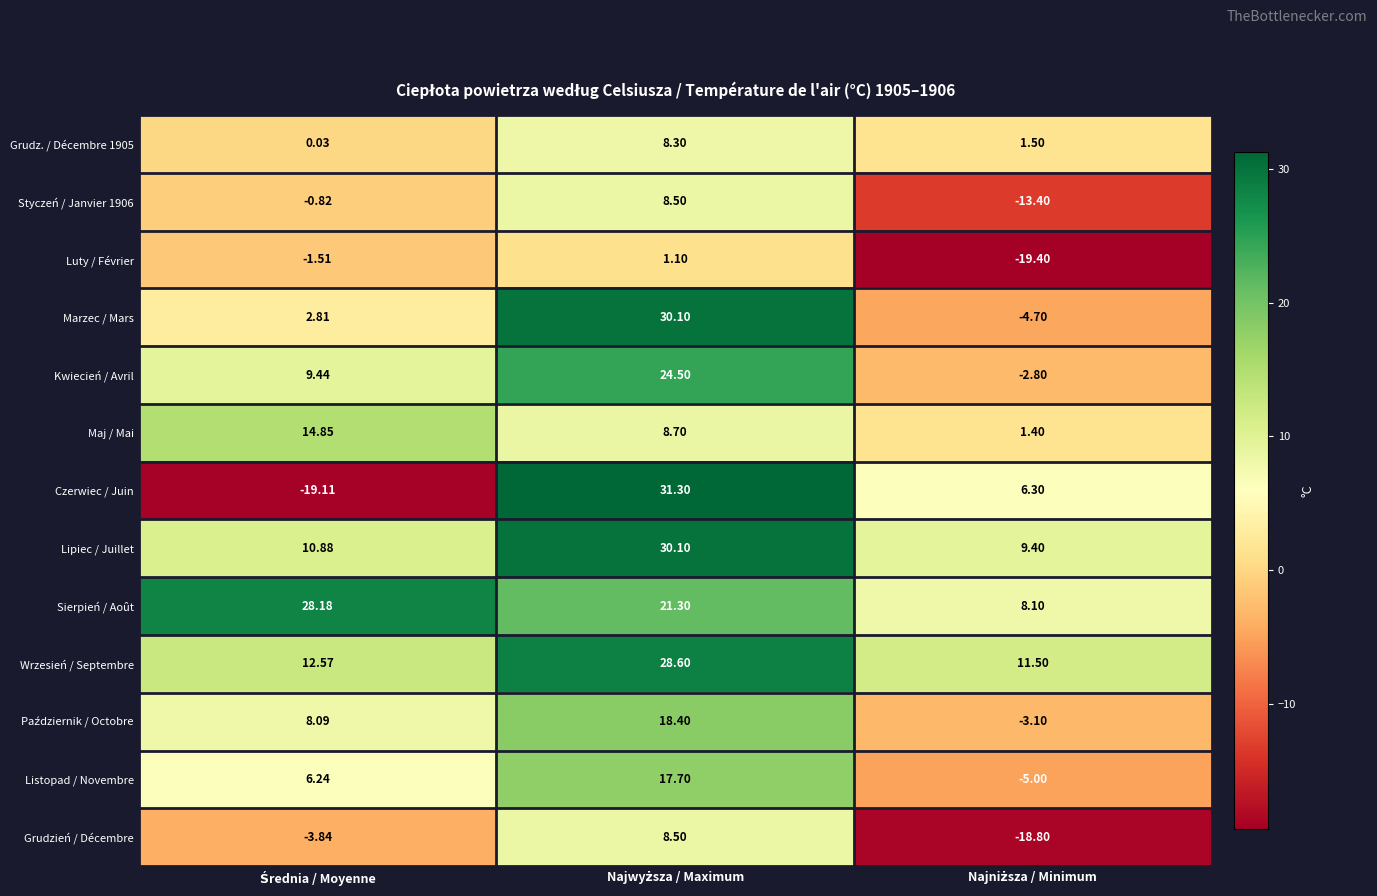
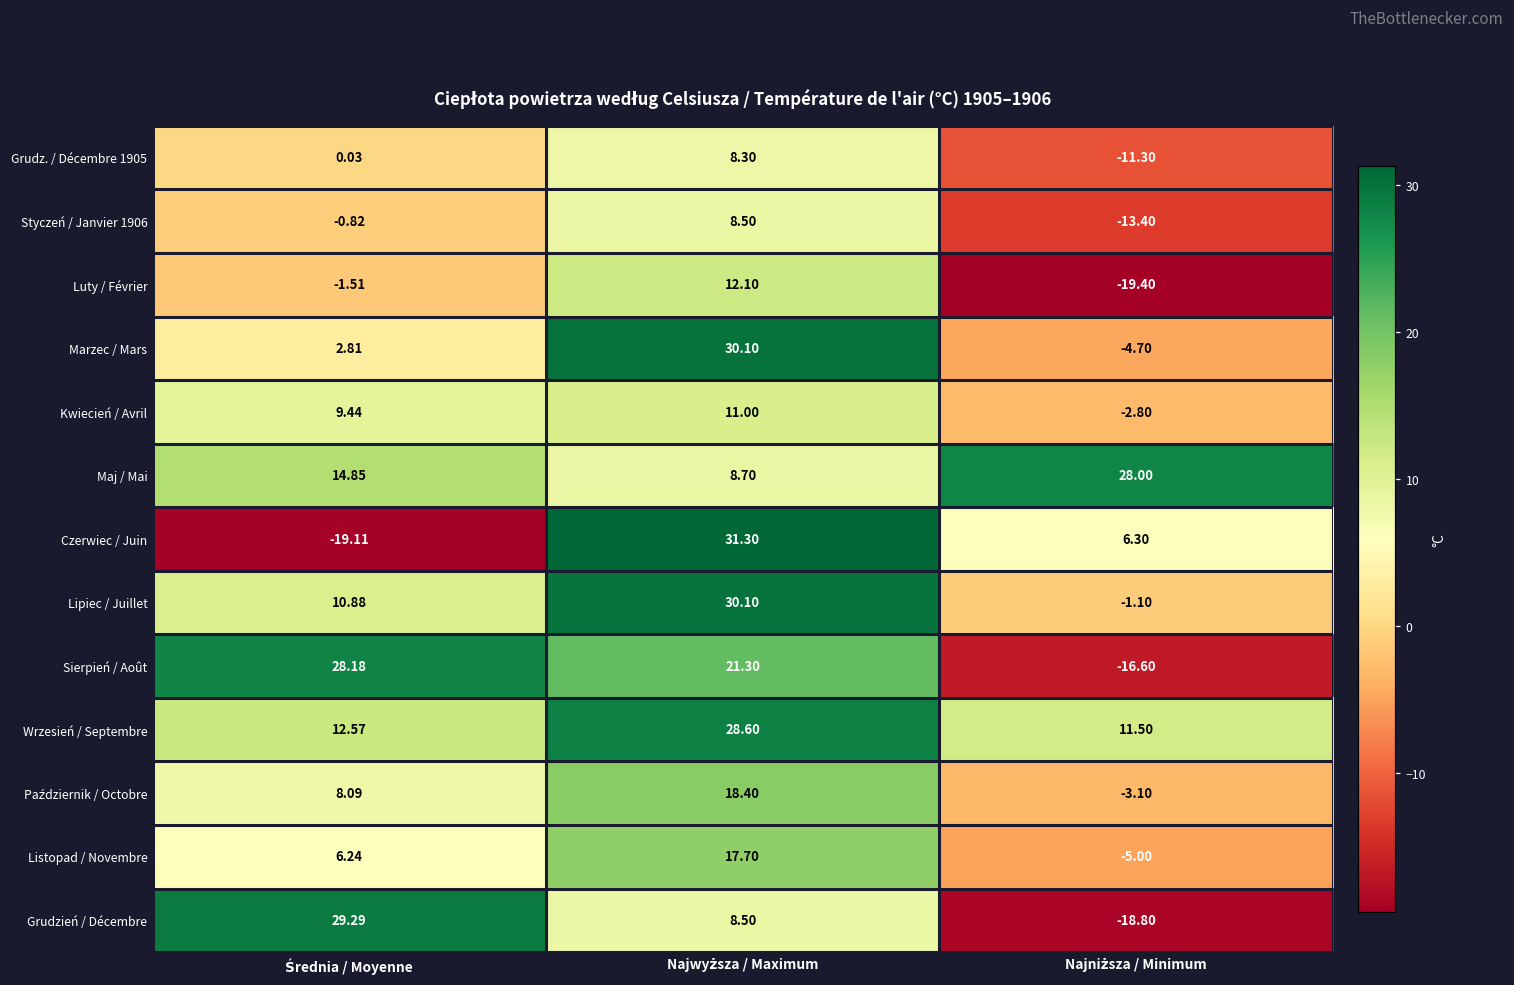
  {
    "Grudz. / Décembre 1905": {
      "Średnia / Moyenne": 0.03,
      "Najwyższa / Maximum": 8.30,
-     "Najniższa / Minimum": 1.50
+     "Najniższa / Minimum": -11.30
    },
    "Styczeń / Janvier 1906": {
      "Średnia / Moyenne": -0.82,
      "Najwyższa / Maximum": 8.50,
      "Najniższa / Minimum": -13.40
    },
    "Luty / Février": {
      "Średnia / Moyenne": -1.51,
-     "Najwyższa / Maximum": 1.10,
+     "Najwyższa / Maximum": 12.10,
      "Najniższa / Minimum": -19.40
    },
    "Marzec / Mars": {
      "Średnia / Moyenne": 2.81,
      "Najwyższa / Maximum": 30.10,
      "Najniższa / Minimum": -4.70
    },
    "Kwiecień / Avril": {
      "Średnia / Moyenne": 9.44,
-     "Najwyższa / Maximum": 24.50,
+     "Najwyższa / Maximum": 11.00,
      "Najniższa / Minimum": -2.80
    },
    "Maj / Mai": {
      "Średnia / Moyenne": 14.85,
      "Najwyższa / Maximum": 8.70,
-     "Najniższa / Minimum": 1.40
+     "Najniższa / Minimum": 28.00
    },
    "Czerwiec / Juin": {
      "Średnia / Moyenne": -19.11,
      "Najwyższa / Maximum": 31.30,
      "Najniższa / Minimum": 6.30
    },
    "Lipiec / Juillet": {
      "Średnia / Moyenne": 10.88,
      "Najwyższa / Maximum": 30.10,
-     "Najniższa / Minimum": 9.40
+     "Najniższa / Minimum": -1.10
    },
    "Sierpień / Août": {
      "Średnia / Moyenne": 28.18,
      "Najwyższa / Maximum": 21.30,
-     "Najniższa / Minimum": 8.10
+     "Najniższa / Minimum": -16.60
    },
    "Wrzesień / Septembre": {
      "Średnia / Moyenne": 12.57,
      "Najwyższa / Maximum": 28.60,
      "Najniższa / Minimum": 11.50
    },
    "Październik / Octobre": {
      "Średnia / Moyenne": 8.09,
      "Najwyższa / Maximum": 18.40,
      "Najniższa / Minimum": -3.10
    },
    "Listopad / Novembre": {
      "Średnia / Moyenne": 6.24,
      "Najwyższa / Maximum": 17.70,
      "Najniższa / Minimum": -5.00
    },
    "Grudzień / Décembre": {
-     "Średnia / Moyenne": -3.84,
+     "Średnia / Moyenne": 29.29,
      "Najwyższa / Maximum": 8.50,
      "Najniższa / Minimum": -18.80
    }
  }
